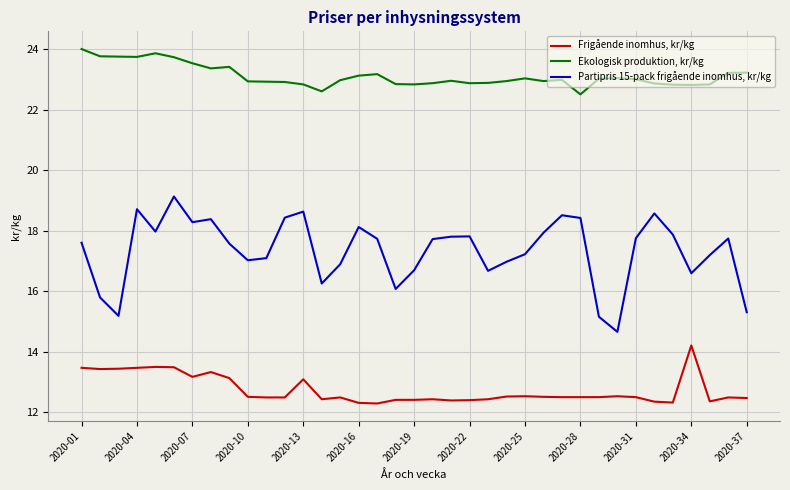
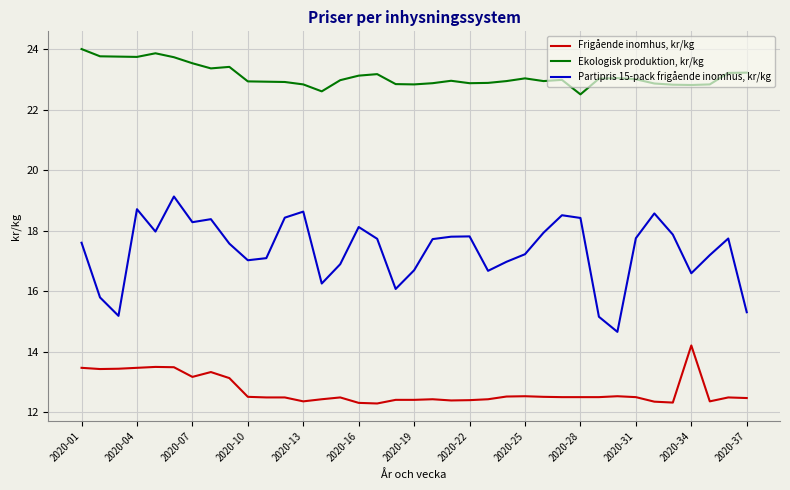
  {
    "Frigående inomhus, kr/kg": {
      "2020-01": 13.5,
      "2020-04": 13.5,
      "2020-07": 13.2,
      "2020-10": 12.5,
-     "2020-13": 13.1,
+     "2020-13": 12.4,
      "2020-16": 12.3,
      "2020-19": 12.4,
      "2020-22": 12.4,
      "2020-25": 12.5,
      "2020-28": 12.5,
      "2020-31": 12.5,
      "2020-34": 14.2,
      "2020-37": 12.5
    },
    "Ekologisk produktion, kr/kg": {
      "2020-01": 24.0,
      "2020-04": 23.8,
      "2020-07": 23.5,
      "2020-10": 22.9,
      "2020-13": 22.8,
      "2020-16": 23.1,
      "2020-19": 22.8,
      "2020-22": 22.9,
      "2020-25": 23.0,
      "2020-28": 22.5
    },
    "Partipris 15-pack frigående inomhus, kr/kg": {
      "2020-01": 17.6,
      "2020-04": 18.7,
      "2020-07": 18.3,
      "2020-10": 17.0,
      "2020-13": 18.6,
      "2020-16": 18.1,
      "2020-19": 16.7,
      "2020-22": 17.8,
      "2020-25": 17.2,
      "2020-28": 18.4,
      "2020-31": 17.8,
      "2020-34": 16.6,
      "2020-37": 15.3
    }
  }
